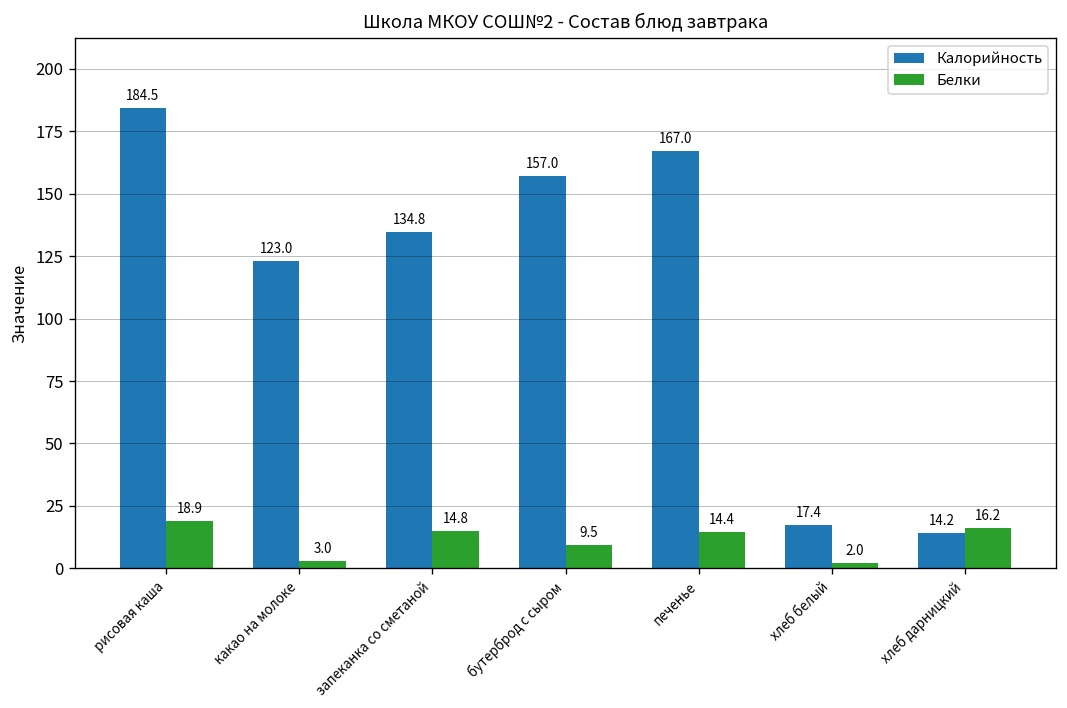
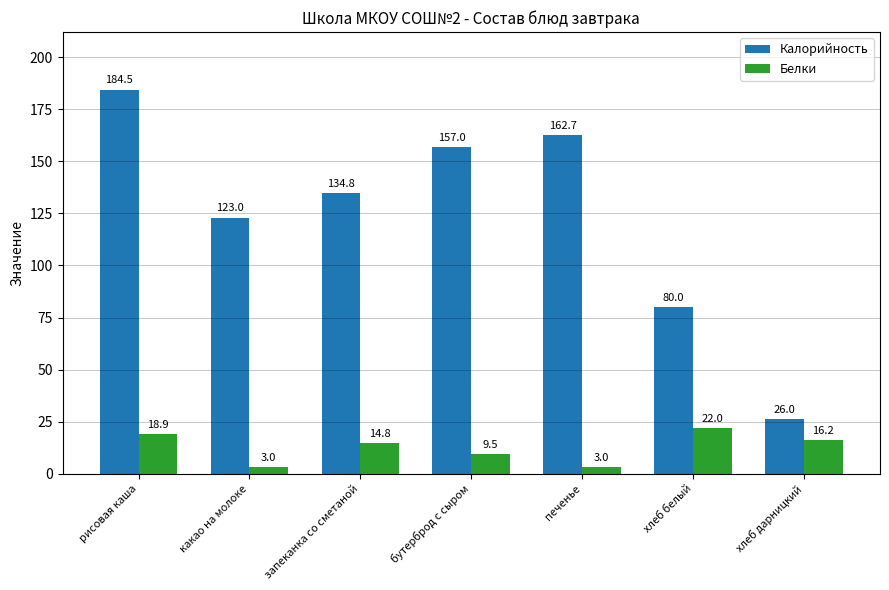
  {
    "Калорийность": {
      "рисовая каша": 184.5,
      "какао на молоке": 123.0,
      "запеканка со сметаной": 134.8,
      "бутерброд с сыром": 157.0,
-     "печенье": 167.0,
-     "хлеб белый": 17.4,
-     "хлеб дарницкий": 14.2
+     "печенье": 162.7,
+     "хлеб белый": 80.0,
+     "хлеб дарницкий": 26.0
    },
    "Белки": {
      "рисовая каша": 18.9,
      "какао на молоке": 3.0,
      "запеканка со сметаной": 14.8,
      "бутерброд с сыром": 9.5,
-     "печенье": 14.4,
-     "хлеб белый": 2.0,
+     "печенье": 3.0,
+     "хлеб белый": 22.0,
      "хлеб дарницкий": 16.2
    }
  }
